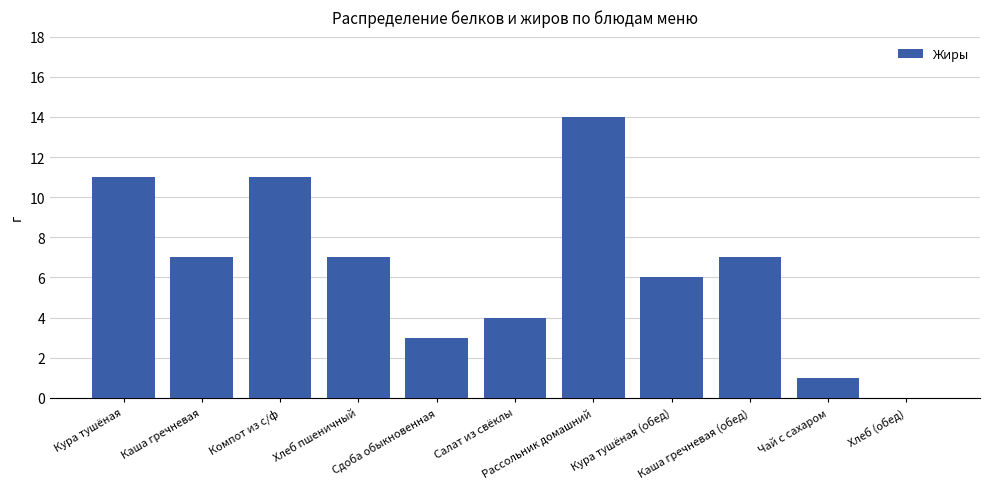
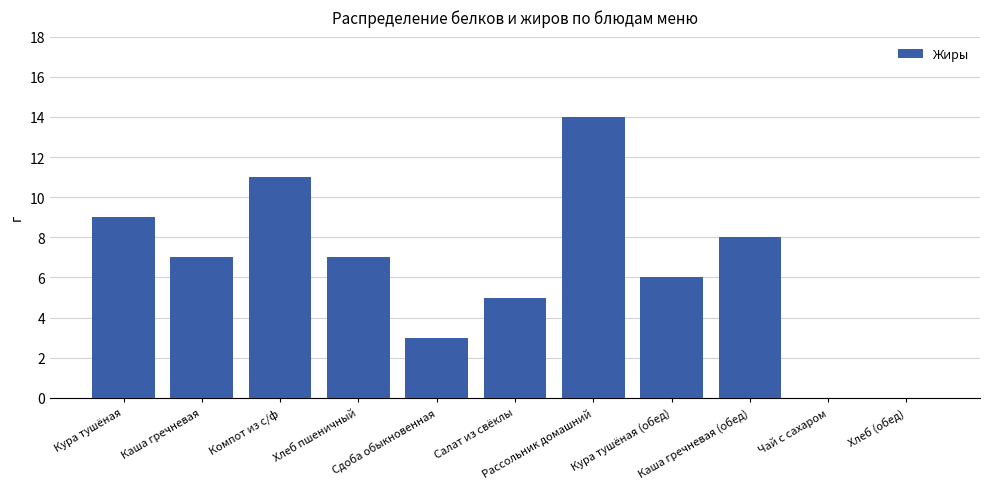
  {
-   "Кура тушёная": 11,
+   "Кура тушёная": 9,
    "Каша гречневая": 7,
    "Компот из с/ф": 11,
    "Хлеб пшеничный": 7,
    "Сдоба обыкновенная": 3,
-   "Салат из свёклы": 4,
+   "Салат из свёклы": 5,
    "Рассольник домашний": 14,
    "Кура тушёная (обед)": 6,
-   "Каша гречневая (обед)": 7,
-   "Чай с сахаром": 1,
+   "Каша гречневая (обед)": 8,
+   "Чай с сахаром": 0,
    "Хлеб (обед)": 0
  }
